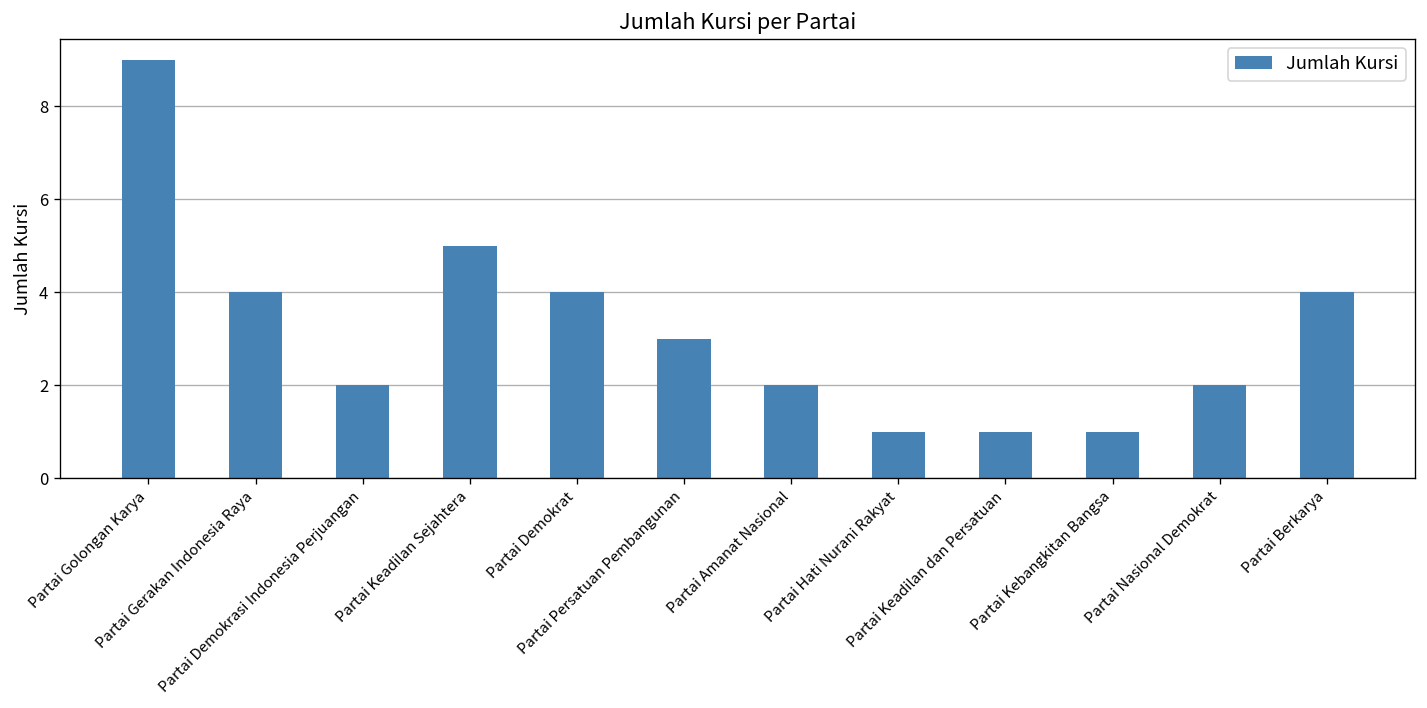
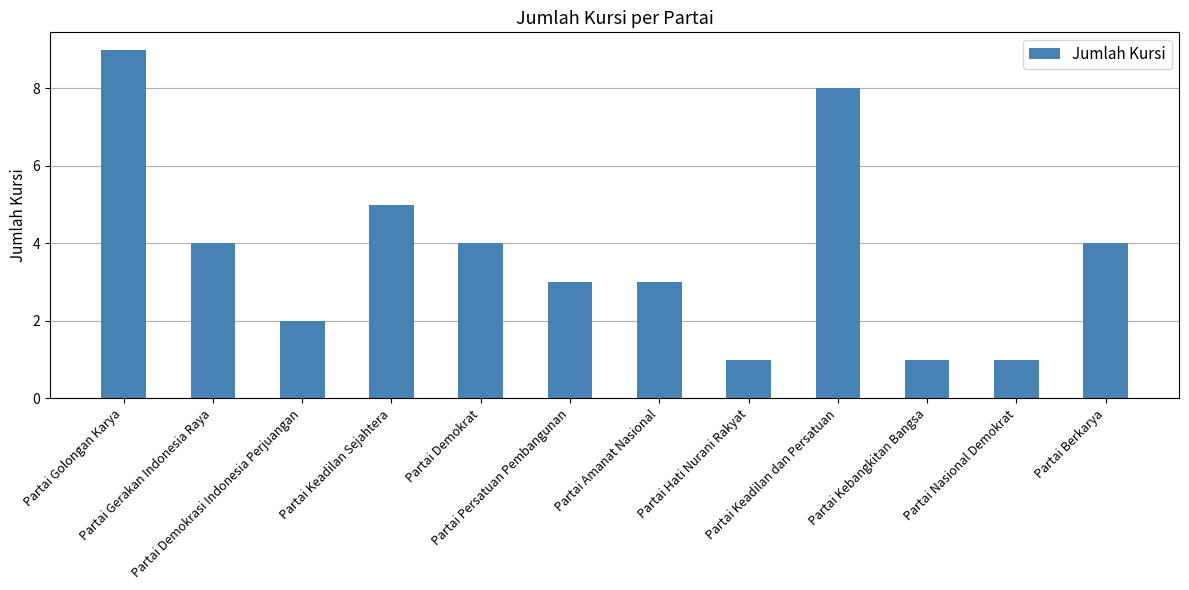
  {
    "Partai Golongan Karya": 9,
    "Partai Gerakan Indonesia Raya": 4,
    "Partai Demokrasi Indonesia Perjuangan": 2,
    "Partai Keadilan Sejahtera": 5,
    "Partai Demokrat": 4,
    "Partai Persatuan Pembangunan": 3,
-   "Partai Amanat Nasional": 2,
+   "Partai Amanat Nasional": 3,
    "Partai Hati Nurani Rakyat": 1,
-   "Partai Keadilan dan Persatuan": 1,
+   "Partai Keadilan dan Persatuan": 8,
    "Partai Kebangkitan Bangsa": 1,
-   "Partai Nasional Demokrat": 2,
+   "Partai Nasional Demokrat": 1,
    "Partai Berkarya": 4
  }
